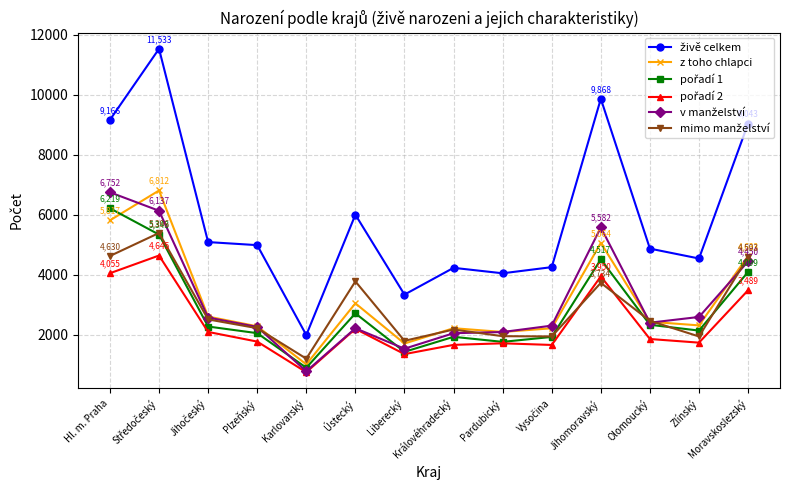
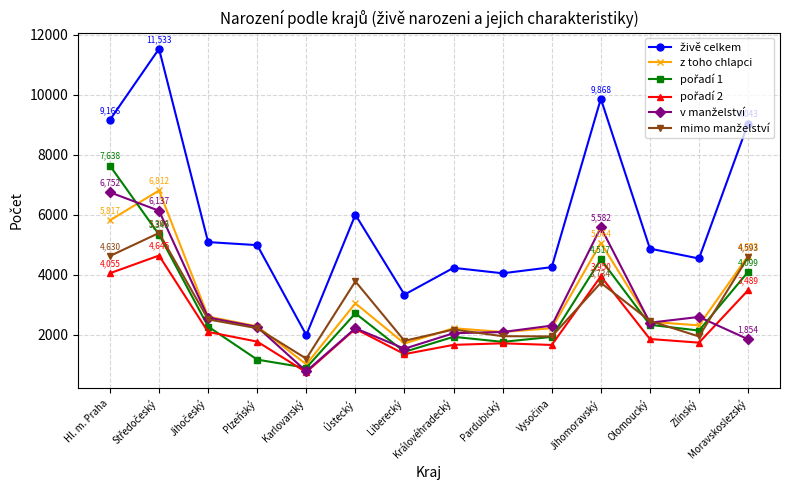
  {
    "živě celkem": {
      "Hl. m. Praha": "9,166",
      "Středočeský": "11,533",
      "Jihomoravský": "9,868"
    },
    "z toho chlapci": {
      "Středočeský": "6,812"
    },
    "pořadí 1": {
-     "Hl. m. Praha": "6,219",
-     "Plzeňský": "2100",
+     "Hl. m. Praha": "7,638",
+     "Plzeňský": "1200",
      "Jihomoravský": "4,517"
    },
    "pořadí 2": {
      "Hl. m. Praha": "4,055",
      "Středočeský": "4,645",
      "Moravskoslezský": "3,489"
    },
    "v manželství": {
      "Hl. m. Praha": "6,752",
      "Středočeský": "6,137",
      "Jihomoravský": "5,582",
-     "Moravskoslezský": "4,450"
+     "Moravskoslezský": "1,854"
    },
    "mimo manželství": {
      "Hl. m. Praha": "4,630"
    }
  }
